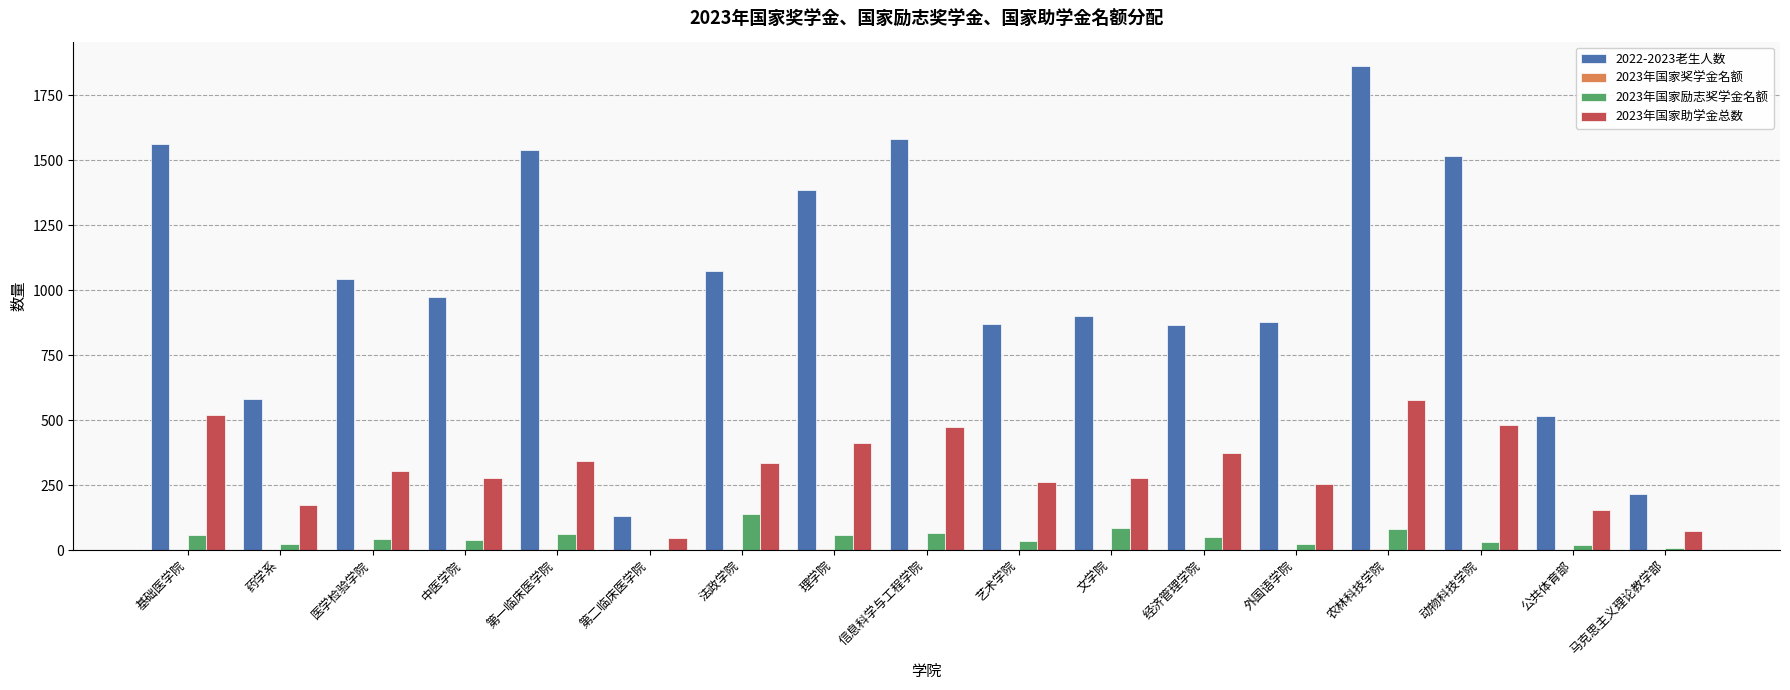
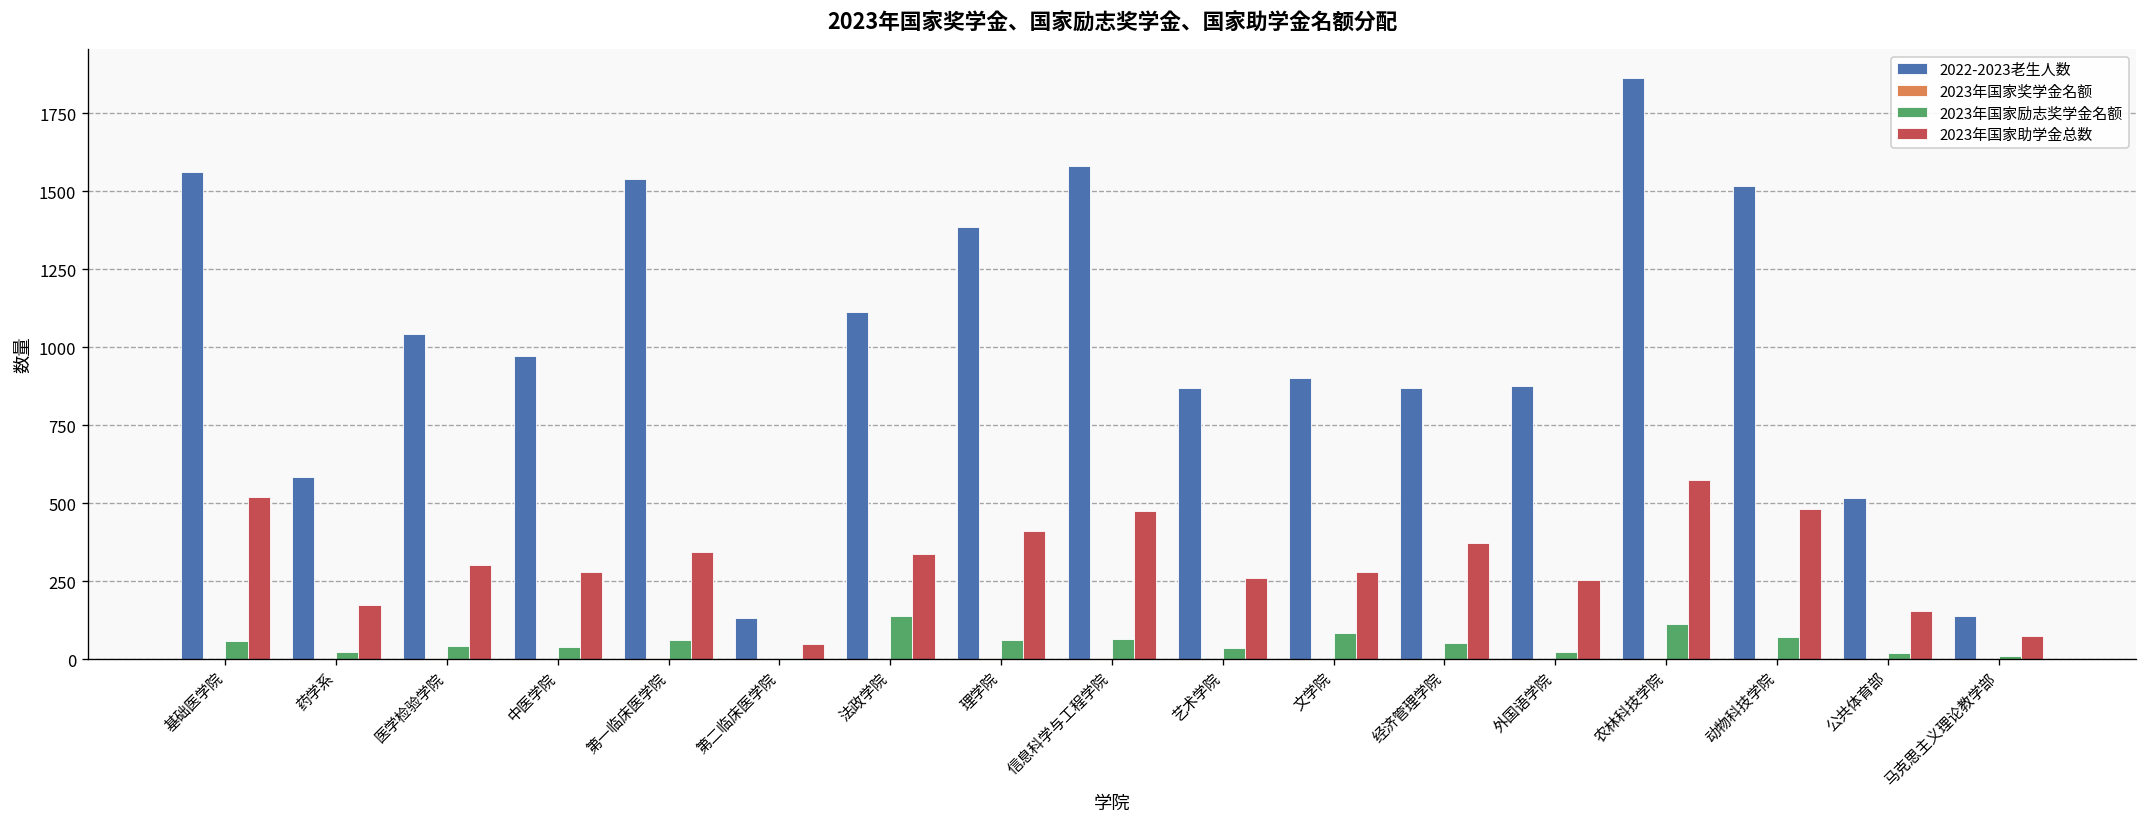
  {
    "2022-2023老生人数": {
      "基础医学院": 1560,
      "药学系": 580,
      "医学检验学院": 1040,
      "中医学院": 970,
      "第一临床医学院": 1540,
      "第二临床医学院": 130,
-     "法政学院": 1070,
+     "法政学院": 1110,
      "理学院": 1390,
      "信息科学与工程学院": 1580,
      "艺术学院": 870,
      "文学院": 900,
      "经济管理学院": 870,
      "外国语学院": 880,
      "农林科技学院": 1860,
      "动物科技学院": 1520,
      "公共体育部": 520,
-     "马克思主义理论教学部": 220
+     "马克思主义理论教学部": 140
    },
    "2023年国家励志奖学金名额": {
      "基础医学院": 60,
      "药学系": 20,
      "医学检验学院": 40,
      "中医学院": 40,
      "第一临床医学院": 60,
      "法政学院": 140,
      "理学院": 60,
      "信息科学与工程学院": 70,
      "艺术学院": 40,
      "文学院": 90,
      "经济管理学院": 50,
      "外国语学院": 20,
-     "农林科技学院": 80,
-     "动物科技学院": 30,
+     "农林科技学院": 110,
+     "动物科技学院": 70,
      "公共体育部": 20
    }
  }
